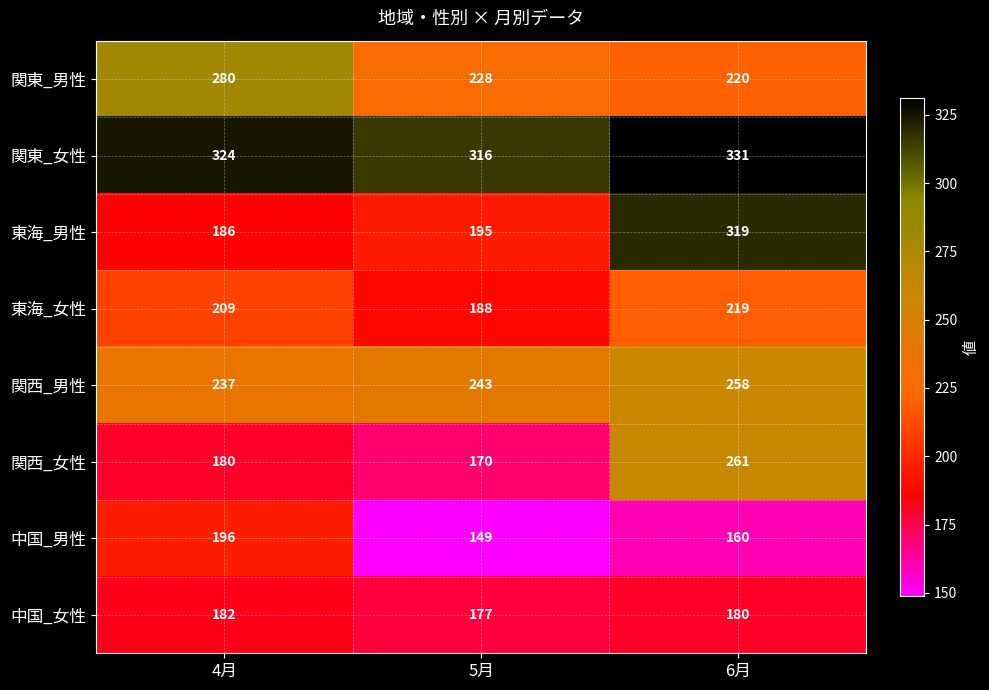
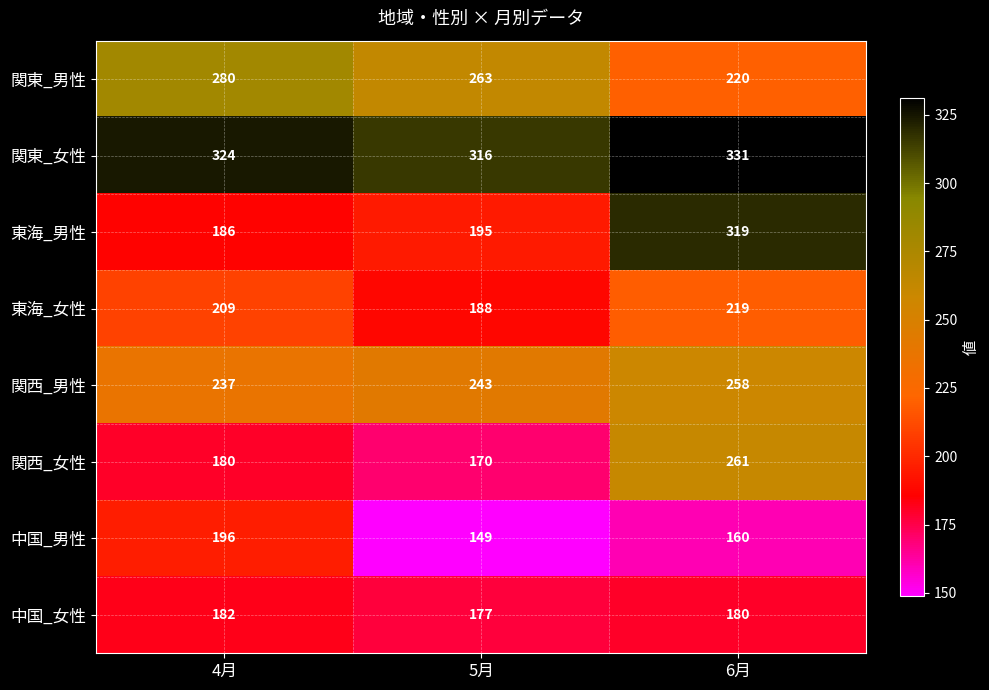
  {
    "関東_男性": {
      "4月": 280,
-     "5月": 228,
+     "5月": 263,
      "6月": 220
    },
    "関東_女性": {
      "4月": 324,
      "5月": 316,
      "6月": 331
    },
    "東海_男性": {
      "4月": 186,
      "5月": 195,
      "6月": 319
    },
    "東海_女性": {
      "4月": 209,
      "5月": 188,
      "6月": 219
    },
    "関西_男性": {
      "4月": 237,
      "5月": 243,
      "6月": 258
    },
    "関西_女性": {
      "4月": 180,
      "5月": 170,
      "6月": 261
    },
    "中国_男性": {
      "4月": 196,
      "5月": 149,
      "6月": 160
    },
    "中国_女性": {
      "4月": 182,
      "5月": 177,
      "6月": 180
    }
  }
